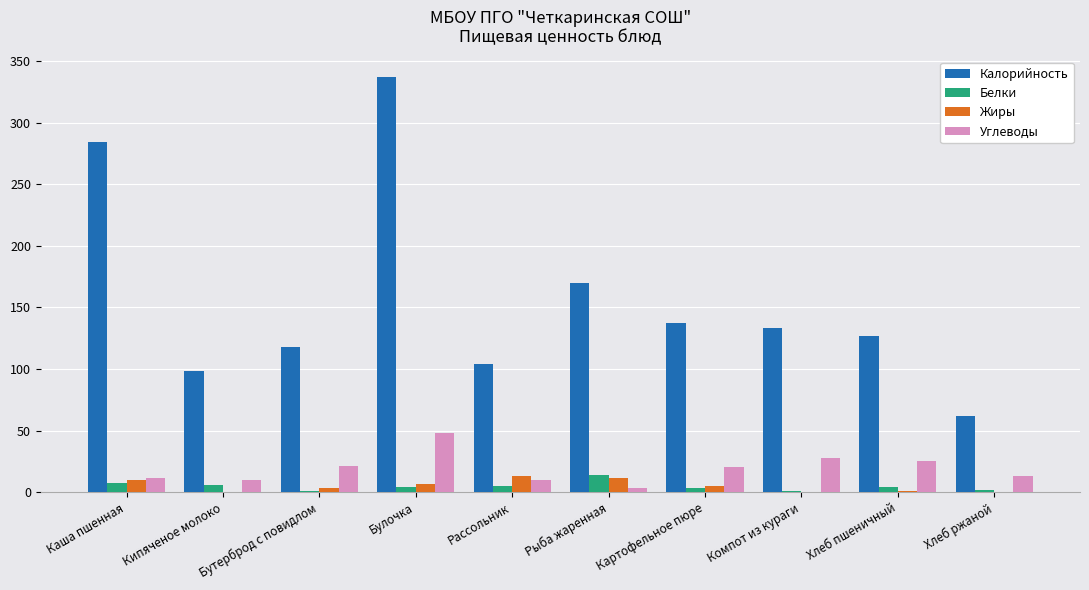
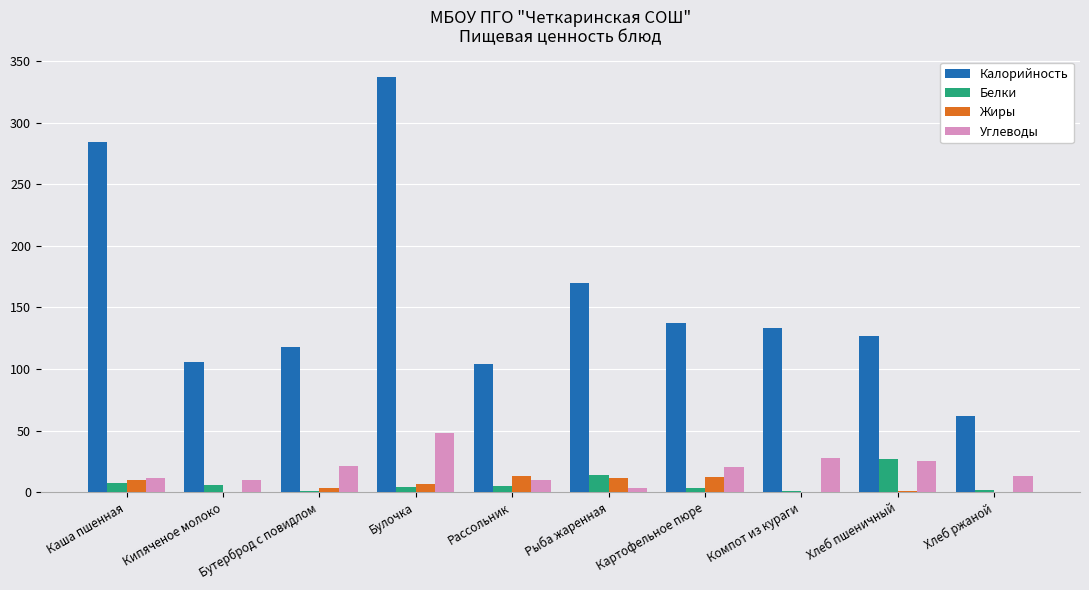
  {
    "Калорийность": {
      "Каша пшенная": 284,
-     "Кипяченое молоко": 98,
+     "Кипяченое молоко": 106,
      "Бутерброд с повидлом": 118,
      "Булочка": 337,
      "Рассольник": 104,
      "Рыба жаренная": 170,
      "Картофельное пюре": 137,
      "Компот из кураги": 133,
      "Хлеб пшеничный": 127,
      "Хлеб ржаной": 62
    },
    "Белки": {
      "Каша пшенная": 8,
      "Кипяченое молоко": 6,
      "Булочка": 4,
      "Рассольник": 5,
      "Рыба жаренная": 14,
      "Картофельное пюре": 3,
-     "Хлеб пшеничный": 4
+     "Хлеб пшеничный": 27
    },
    "Жиры": {
      "Каша пшенная": 9,
      "Бутерброд с повидлом": 3,
      "Булочка": 7,
      "Рассольник": 13,
      "Рыба жаренная": 11,
-     "Картофельное пюре": 5
+     "Картофельное пюре": 12
    },
    "Углеводы": {
      "Каша пшенная": 11,
      "Кипяченое молоко": 10,
      "Бутерброд с повидлом": 21,
      "Булочка": 48,
      "Рассольник": 10,
      "Рыба жаренная": 3,
      "Картофельное пюре": 20,
      "Компот из кураги": 28,
      "Хлеб пшеничный": 25,
      "Хлеб ржаной": 13
    }
  }
